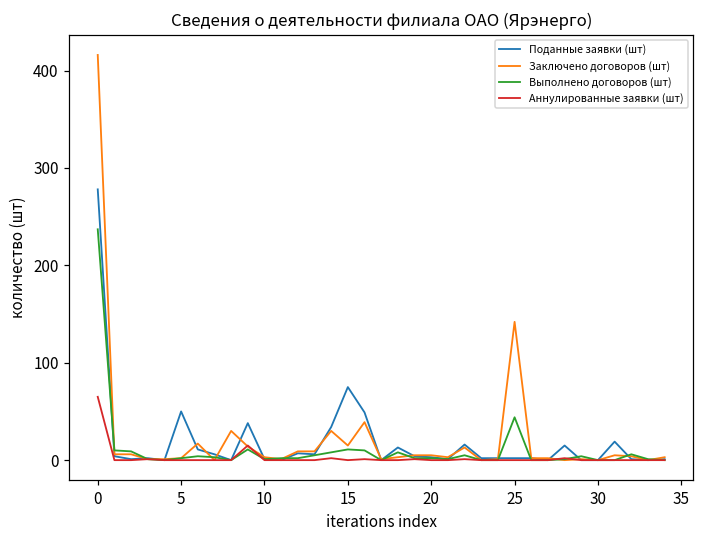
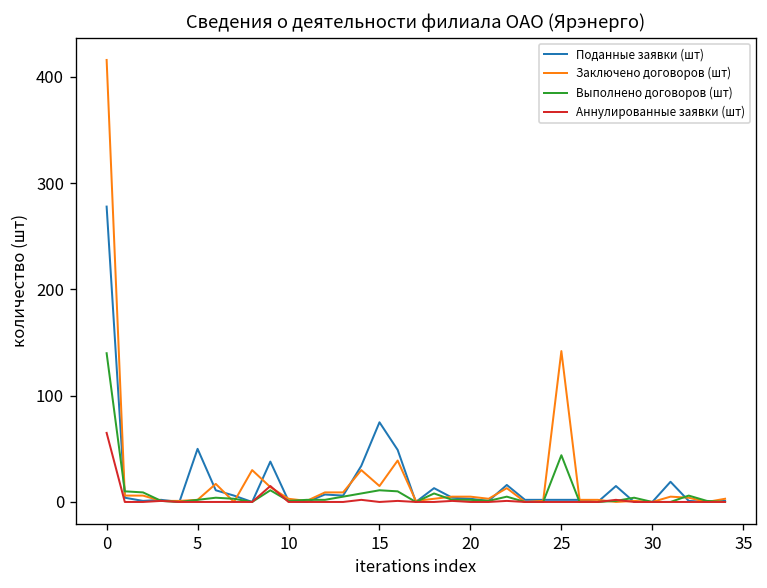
  {
    "Поданные заявки (шт)": {
      "0": 280,
      "5": 50,
      "15": 80
    },
    "Заключено договоров (шт)": {
      "0": 420,
      "15": 20,
      "25": 140
    },
    "Выполнено договоров (шт)": {
-     "0": 240,
+     "0": 140,
      "15": 10,
      "25": 40
    },
    "Аннулированные заявки (шт)": {
      "0": 70,
      "15": 0
    }
  }
